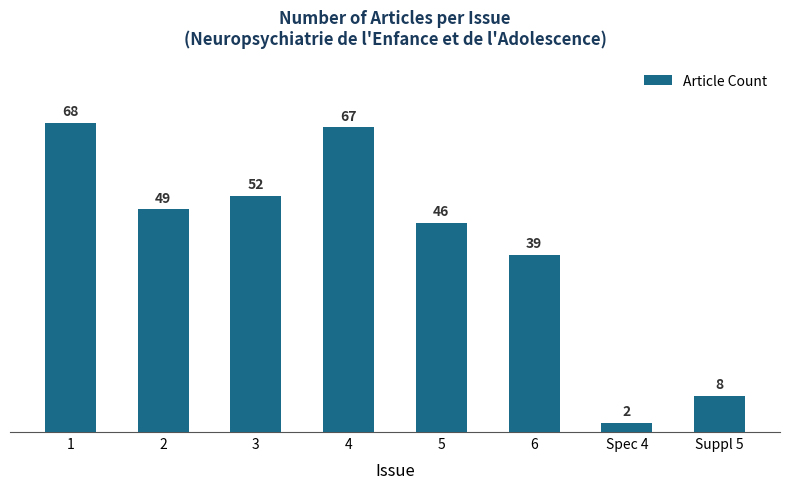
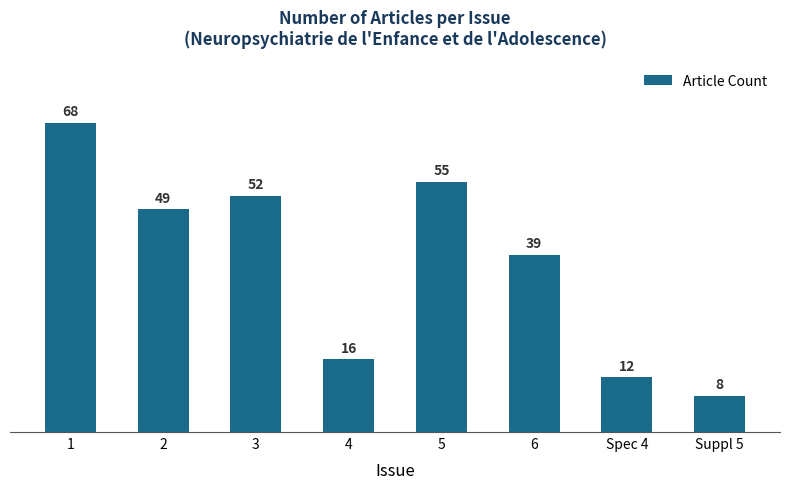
  {
    "1": 68,
    "2": 49,
    "3": 52,
-   "4": 67,
-   "5": 46,
+   "4": 16,
+   "5": 55,
    "6": 39,
-   "Spec 4": 2,
+   "Spec 4": 12,
    "Suppl 5": 8
  }
